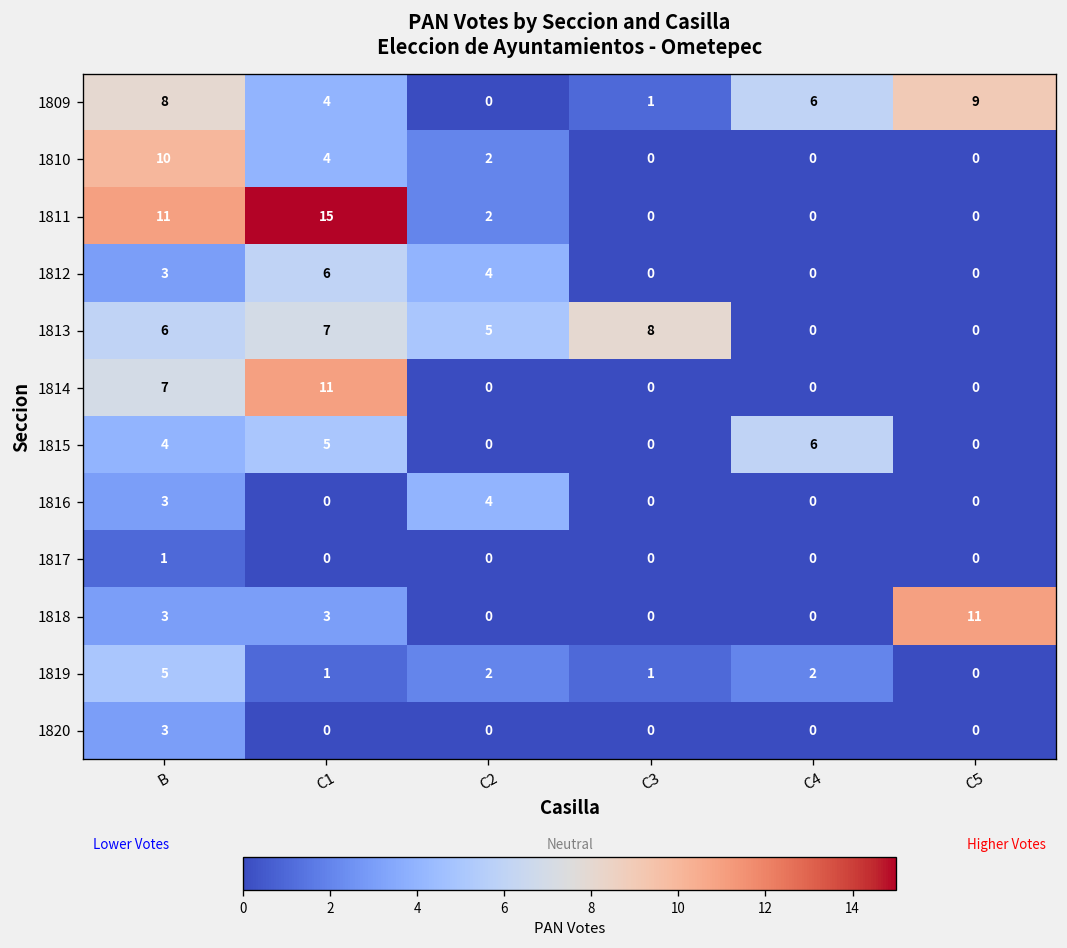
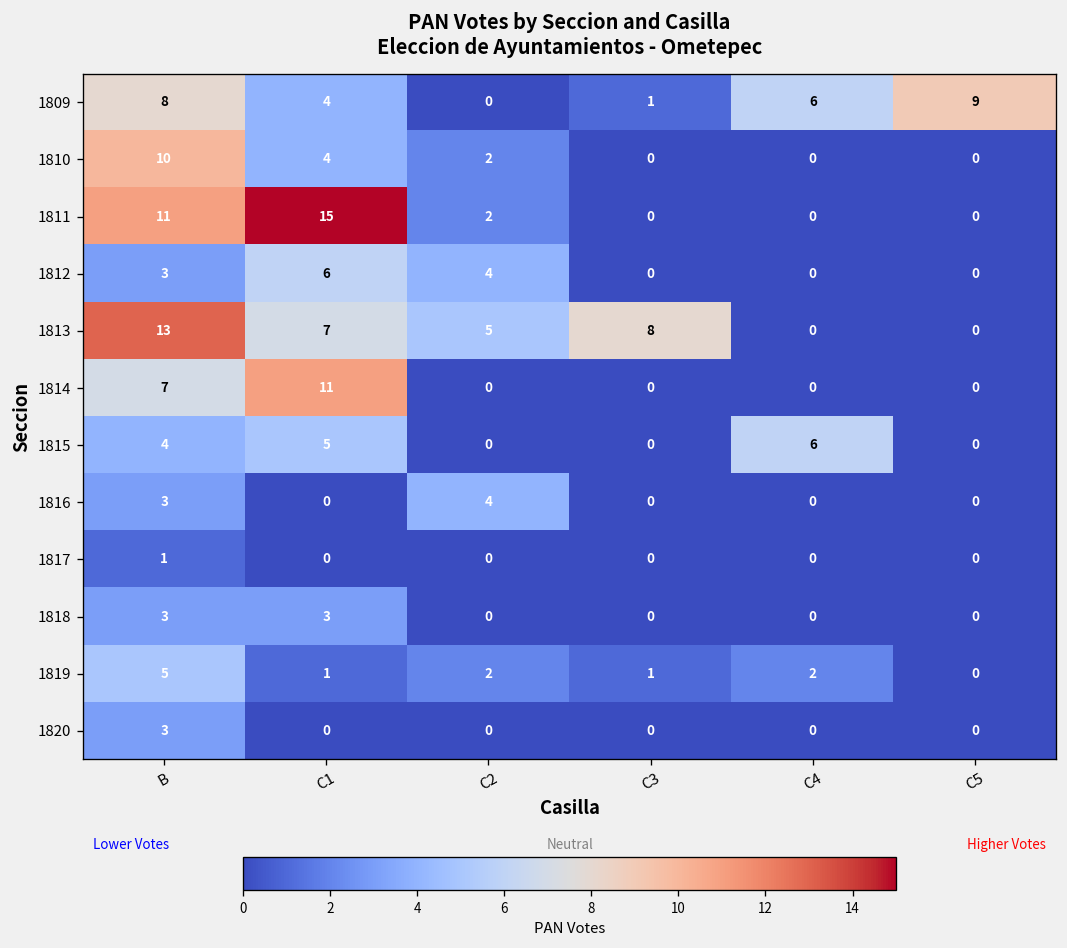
  {
    "1809": {
      "B": 8,
      "C1": 4,
      "C2": 0,
      "C3": 1,
      "C4": 6,
      "C5": 9
    },
    "1810": {
      "B": 10,
      "C1": 4,
      "C2": 2,
      "C3": 0,
      "C4": 0,
      "C5": 0
    },
    "1811": {
      "B": 11,
      "C1": 15,
      "C2": 2,
      "C3": 0,
      "C4": 0,
      "C5": 0
    },
    "1812": {
      "B": 3,
      "C1": 6,
      "C2": 4,
      "C3": 0,
      "C4": 0,
      "C5": 0
    },
    "1813": {
-     "B": 6,
+     "B": 13,
      "C1": 7,
      "C2": 5,
      "C3": 8,
      "C4": 0,
      "C5": 0
    },
    "1814": {
      "B": 7,
      "C1": 11,
      "C2": 0,
      "C3": 0,
      "C4": 0,
      "C5": 0
    },
    "1815": {
      "B": 4,
      "C1": 5,
      "C2": 0,
      "C3": 0,
      "C4": 6,
      "C5": 0
    },
    "1816": {
      "B": 3,
      "C1": 0,
      "C2": 4,
      "C3": 0,
      "C4": 0,
      "C5": 0
    },
    "1817": {
      "B": 1,
      "C1": 0,
      "C2": 0,
      "C3": 0,
      "C4": 0,
      "C5": 0
    },
    "1818": {
      "B": 3,
      "C1": 3,
      "C2": 0,
      "C3": 0,
      "C4": 0,
-     "C5": 11
+     "C5": 0
    },
    "1819": {
      "B": 5,
      "C1": 1,
      "C2": 2,
      "C3": 1,
      "C4": 2,
      "C5": 0
    },
    "1820": {
      "B": 3,
      "C1": 0,
      "C2": 0,
      "C3": 0,
      "C4": 0,
      "C5": 0
    }
  }
